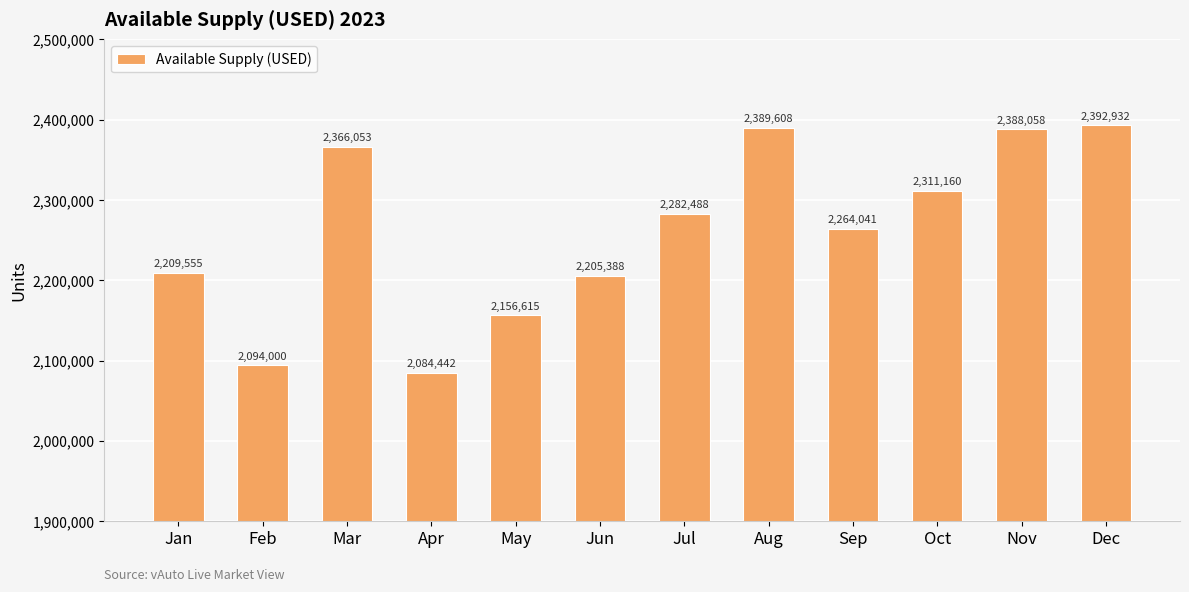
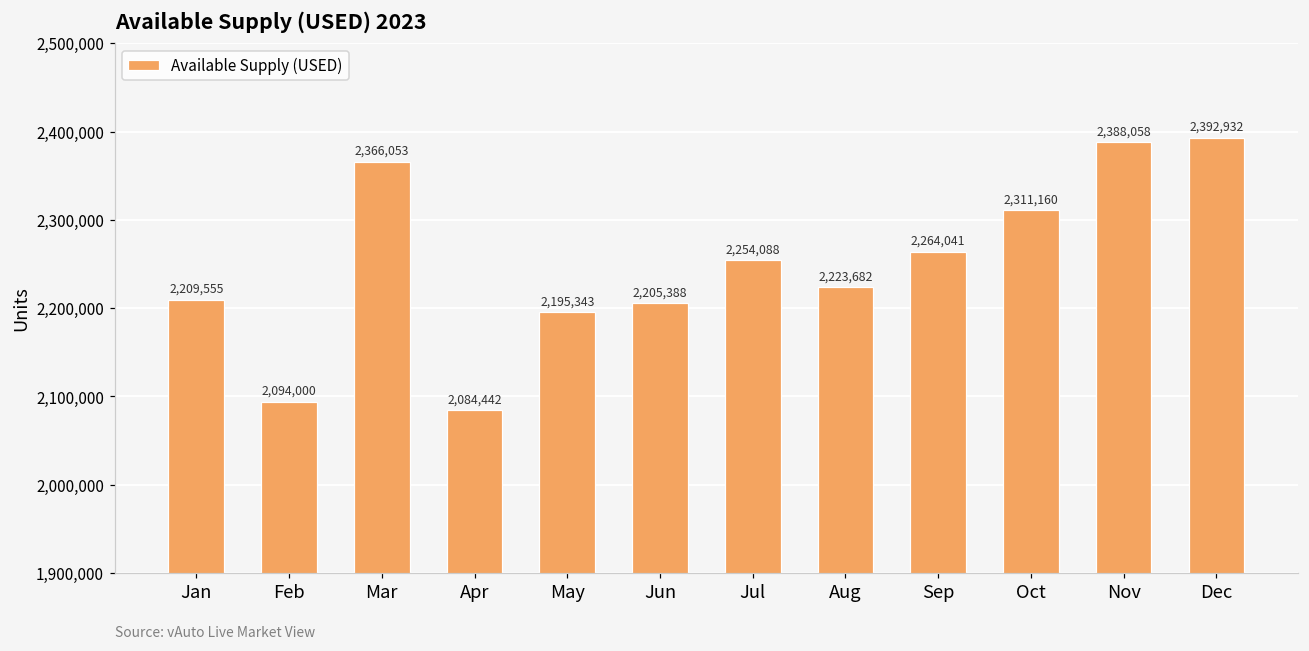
  {
    "Jan": "2,209,555",
    "Feb": "2,094,000",
    "Mar": "2,366,053",
    "Apr": "2,084,442",
-   "May": "2,156,615",
+   "May": "2,195,343",
    "Jun": "2,205,388",
-   "Jul": "2,282,488",
-   "Aug": "2,389,608",
+   "Jul": "2,254,088",
+   "Aug": "2,223,682",
    "Sep": "2,264,041",
    "Oct": "2,311,160",
    "Nov": "2,388,058",
    "Dec": "2,392,932"
  }
